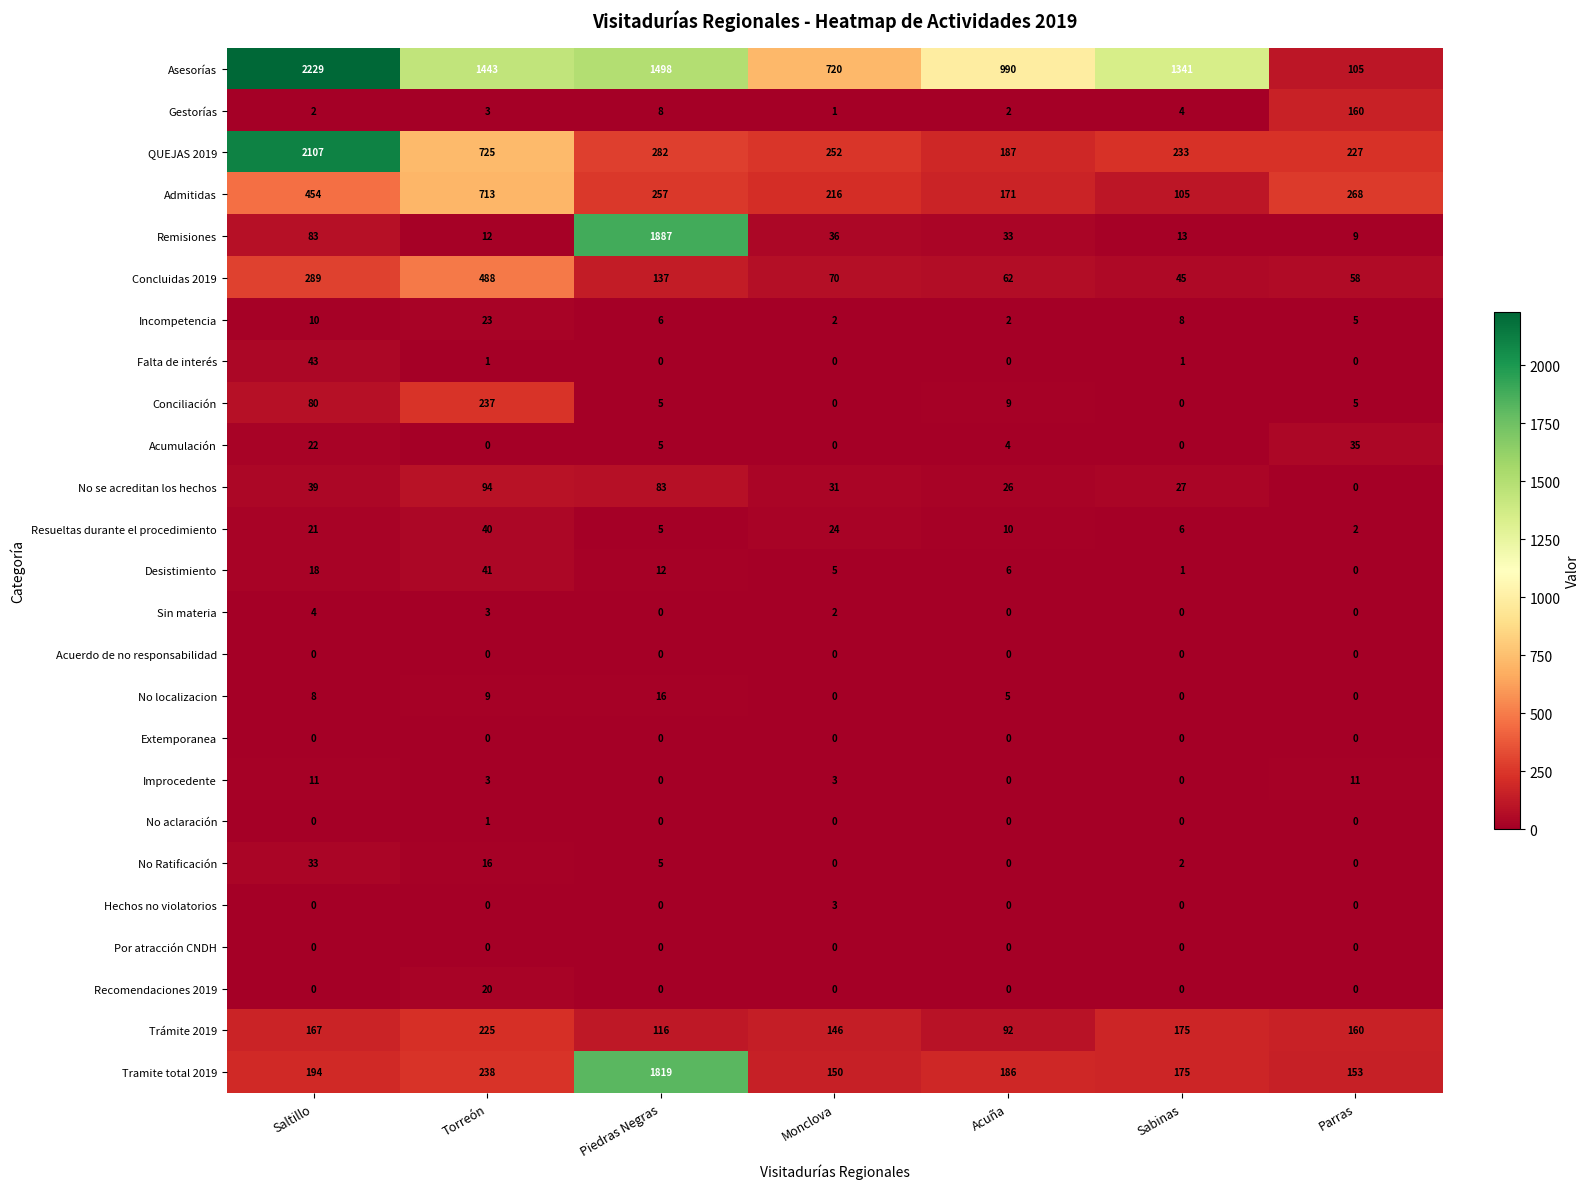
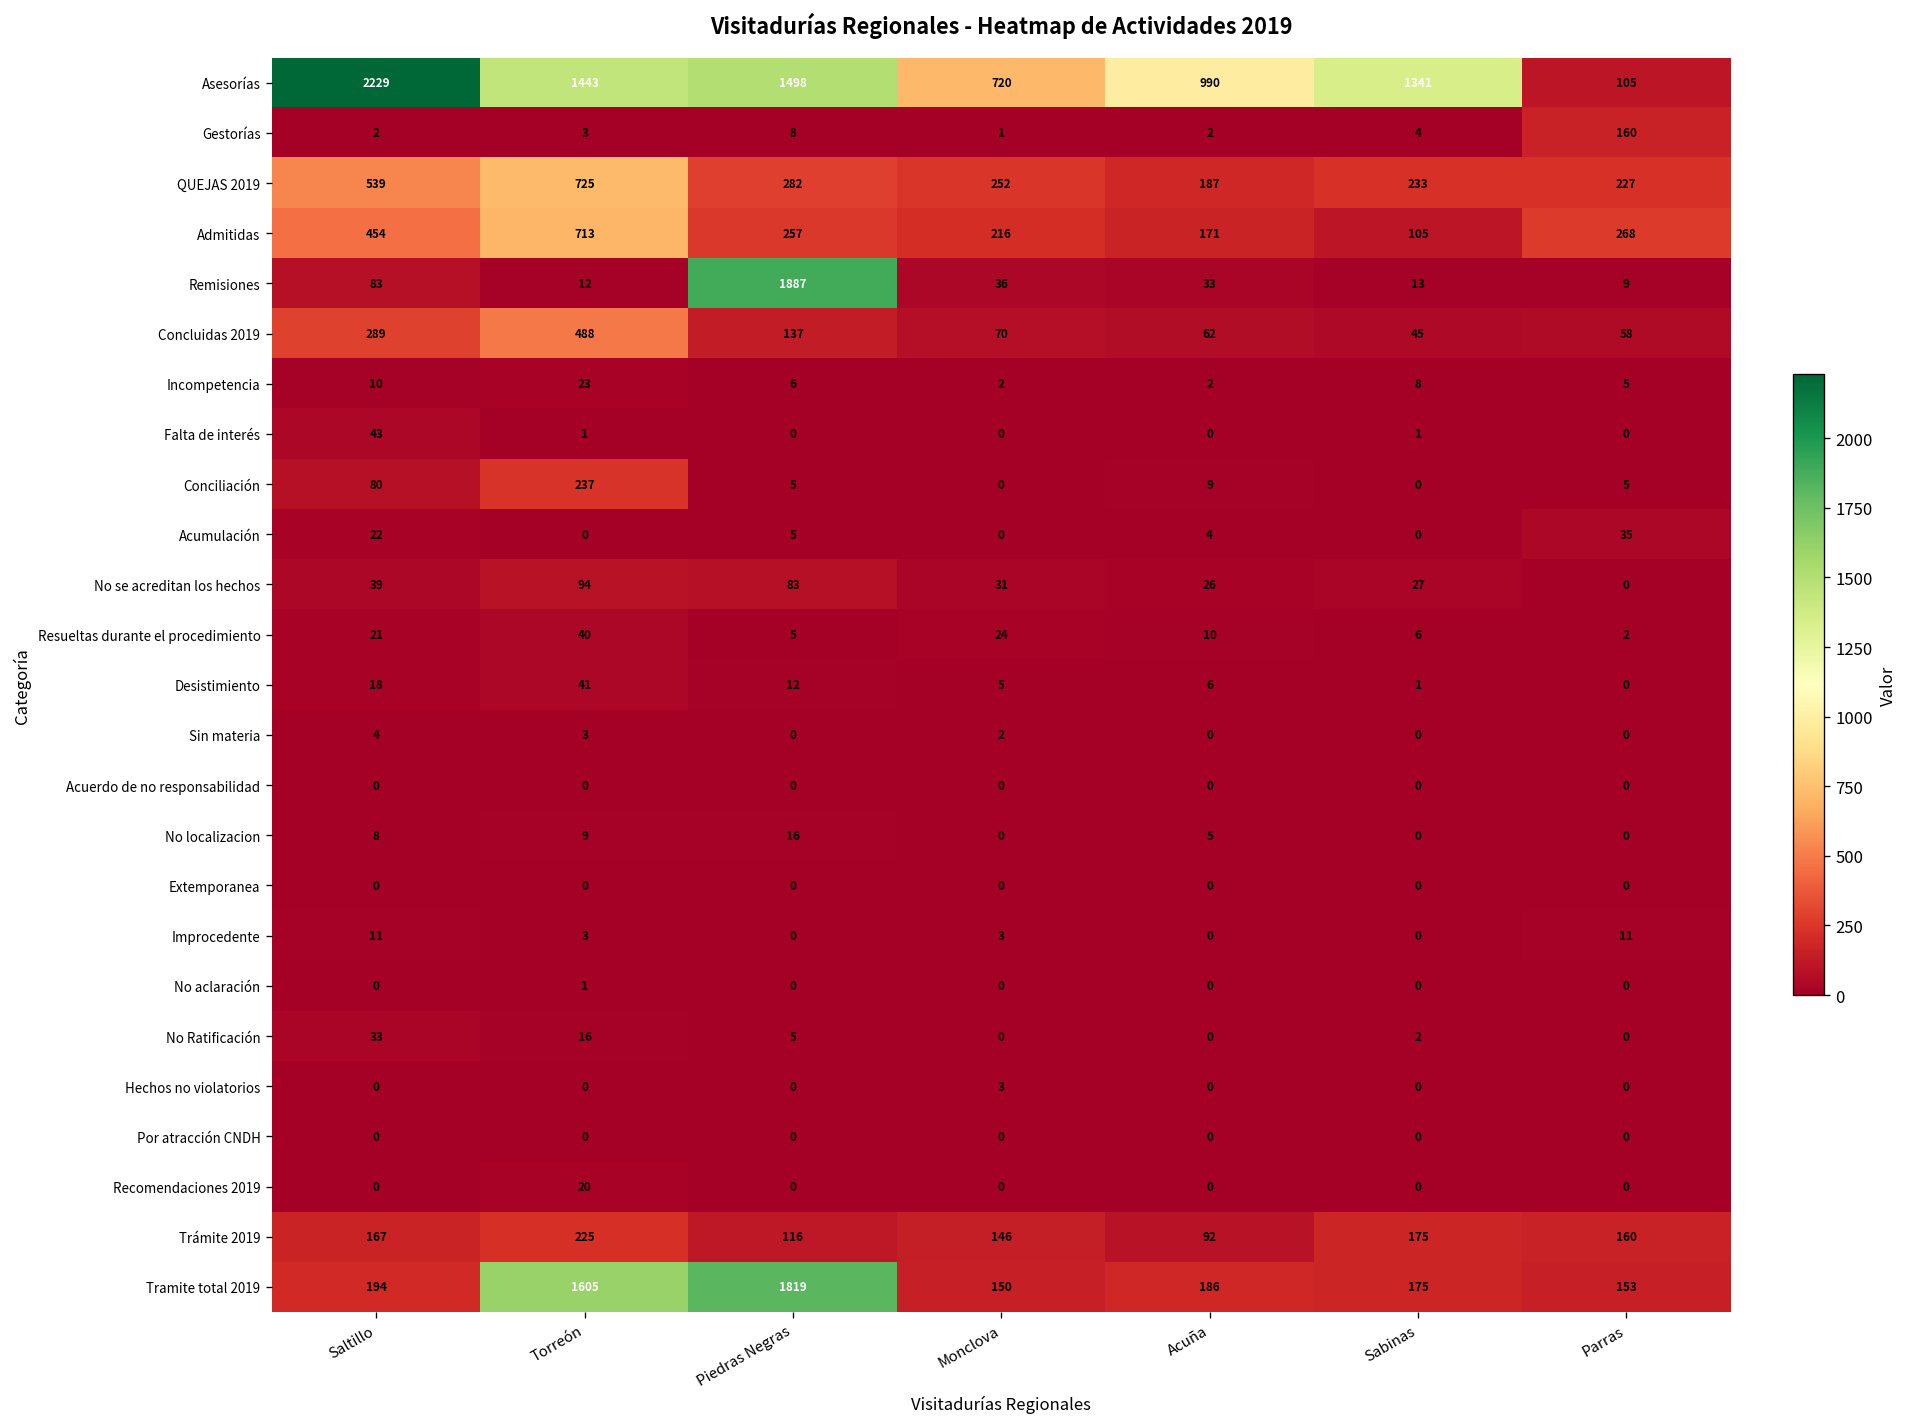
  {
    "Asesorías": {
      "Saltillo": 2229,
      "Torreón": 1443,
      "Piedras Negras": 1498,
      "Monclova": 720,
      "Acuña": 990,
      "Sabinas": 1341,
      "Parras": 105
    },
    "Gestorías": {
      "Saltillo": 2,
      "Torreón": 3,
      "Piedras Negras": 8,
      "Monclova": 1,
      "Acuña": 2,
      "Sabinas": 4,
      "Parras": 160
    },
    "QUEJAS 2019": {
-     "Saltillo": 2107,
+     "Saltillo": 539,
      "Torreón": 725,
      "Piedras Negras": 282,
      "Monclova": 252,
      "Acuña": 187,
      "Sabinas": 233,
      "Parras": 227
    },
    "Admitidas": {
      "Saltillo": 454,
      "Torreón": 713,
      "Piedras Negras": 257,
      "Monclova": 216,
      "Acuña": 171,
      "Sabinas": 105,
      "Parras": 268
    },
    "Remisiones": {
      "Saltillo": 83,
      "Torreón": 12,
      "Piedras Negras": 1887,
      "Monclova": 36,
      "Acuña": 33,
      "Sabinas": 13,
      "Parras": 9
    },
    "Concluidas 2019": {
      "Saltillo": 289,
      "Torreón": 488,
      "Piedras Negras": 137,
      "Monclova": 70,
      "Acuña": 62,
      "Sabinas": 45,
      "Parras": 58
    },
    "Incompetencia": {
      "Saltillo": 10,
      "Torreón": 23,
      "Piedras Negras": 6,
      "Monclova": 2,
      "Acuña": 2,
      "Sabinas": 8,
      "Parras": 5
    },
    "Falta de interés": {
      "Saltillo": 43,
      "Torreón": 1,
      "Piedras Negras": 0,
      "Monclova": 0,
      "Acuña": 0,
      "Sabinas": 1,
      "Parras": 0
    },
    "Conciliación": {
      "Saltillo": 80,
      "Torreón": 237,
      "Piedras Negras": 5,
      "Monclova": 0,
      "Acuña": 9,
      "Sabinas": 0,
      "Parras": 5
    },
    "Acumulación": {
      "Saltillo": 22,
      "Torreón": 0,
      "Piedras Negras": 5,
      "Monclova": 0,
      "Acuña": 4,
      "Sabinas": 0,
      "Parras": 35
    },
    "No se acreditan los hechos": {
      "Saltillo": 39,
      "Torreón": 94,
      "Piedras Negras": 83,
      "Monclova": 31,
      "Acuña": 26,
      "Sabinas": 27,
      "Parras": 0
    },
    "Resueltas durante el procedimiento": {
      "Saltillo": 21,
      "Torreón": 40,
      "Piedras Negras": 5,
      "Monclova": 24,
      "Acuña": 10,
      "Sabinas": 6,
      "Parras": 2
    },
    "Desistimiento": {
      "Saltillo": 18,
      "Torreón": 41,
      "Piedras Negras": 12,
      "Monclova": 5,
      "Acuña": 6,
      "Sabinas": 1,
      "Parras": 0
    },
    "Sin materia": {
      "Saltillo": 4,
      "Torreón": 3,
      "Piedras Negras": 0,
      "Monclova": 2,
      "Acuña": 0,
      "Sabinas": 0,
      "Parras": 0
    },
    "Acuerdo de no responsabilidad": {
      "Saltillo": 0,
      "Torreón": 0,
      "Piedras Negras": 0,
      "Monclova": 0,
      "Acuña": 0,
      "Sabinas": 0,
      "Parras": 0
    },
    "No localizacion": {
      "Saltillo": 8,
      "Torreón": 9,
      "Piedras Negras": 16,
      "Monclova": 0,
      "Acuña": 5,
      "Sabinas": 0,
      "Parras": 0
    },
    "Extemporanea": {
      "Saltillo": 0,
      "Torreón": 0,
      "Piedras Negras": 0,
      "Monclova": 0,
      "Acuña": 0,
      "Sabinas": 0,
      "Parras": 0
    },
    "Improcedente": {
      "Saltillo": 11,
      "Torreón": 3,
      "Piedras Negras": 0,
      "Monclova": 3,
      "Acuña": 0,
      "Sabinas": 0,
      "Parras": 11
    },
    "No aclaración": {
      "Saltillo": 0,
      "Torreón": 1,
      "Piedras Negras": 0,
      "Monclova": 0,
      "Acuña": 0,
      "Sabinas": 0,
      "Parras": 0
    },
    "No Ratificación": {
      "Saltillo": 33,
      "Torreón": 16,
      "Piedras Negras": 5,
      "Monclova": 0,
      "Acuña": 0,
      "Sabinas": 2,
      "Parras": 0
    },
    "Hechos no violatorios": {
      "Saltillo": 0,
      "Torreón": 0,
      "Piedras Negras": 0,
      "Monclova": 3,
      "Acuña": 0,
      "Sabinas": 0,
      "Parras": 0
    },
    "Por atracción CNDH": {
      "Saltillo": 0,
      "Torreón": 0,
      "Piedras Negras": 0,
      "Monclova": 0,
      "Acuña": 0,
      "Sabinas": 0,
      "Parras": 0
    },
    "Recomendaciones 2019": {
      "Saltillo": 0,
      "Torreón": 20,
      "Piedras Negras": 0,
      "Monclova": 0,
      "Acuña": 0,
      "Sabinas": 0,
      "Parras": 0
    },
    "Trámite 2019": {
      "Saltillo": 167,
      "Torreón": 225,
      "Piedras Negras": 116,
      "Monclova": 146,
      "Acuña": 92,
      "Sabinas": 175,
      "Parras": 160
    },
    "Tramite total 2019": {
      "Saltillo": 194,
-     "Torreón": 238,
+     "Torreón": 1605,
      "Piedras Negras": 1819,
      "Monclova": 150,
      "Acuña": 186,
      "Sabinas": 175,
      "Parras": 153
    }
  }
